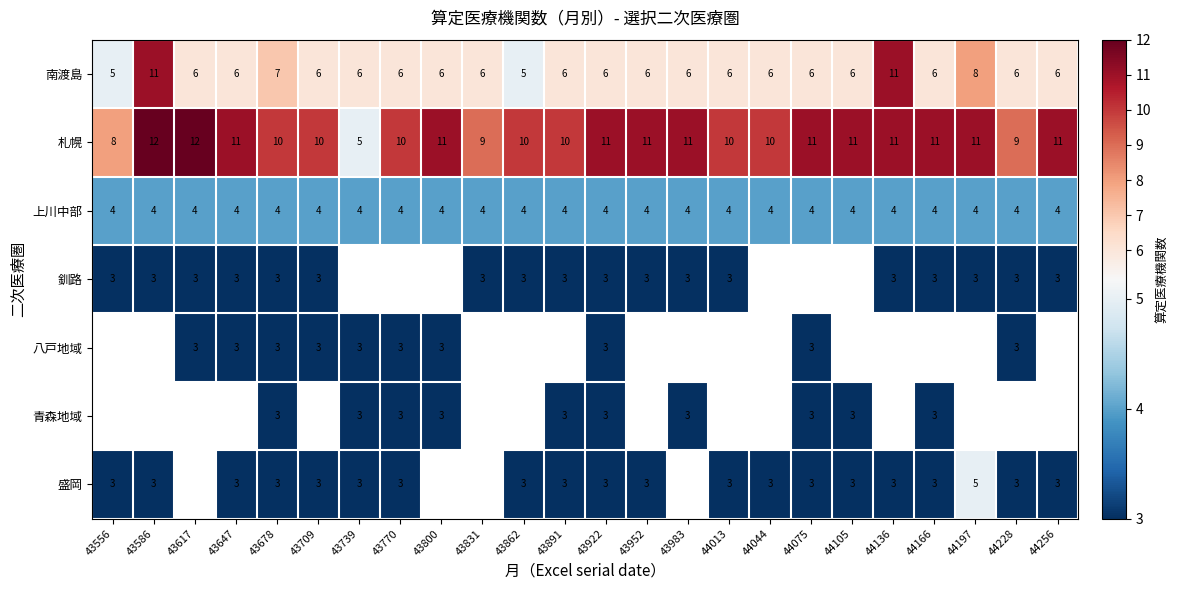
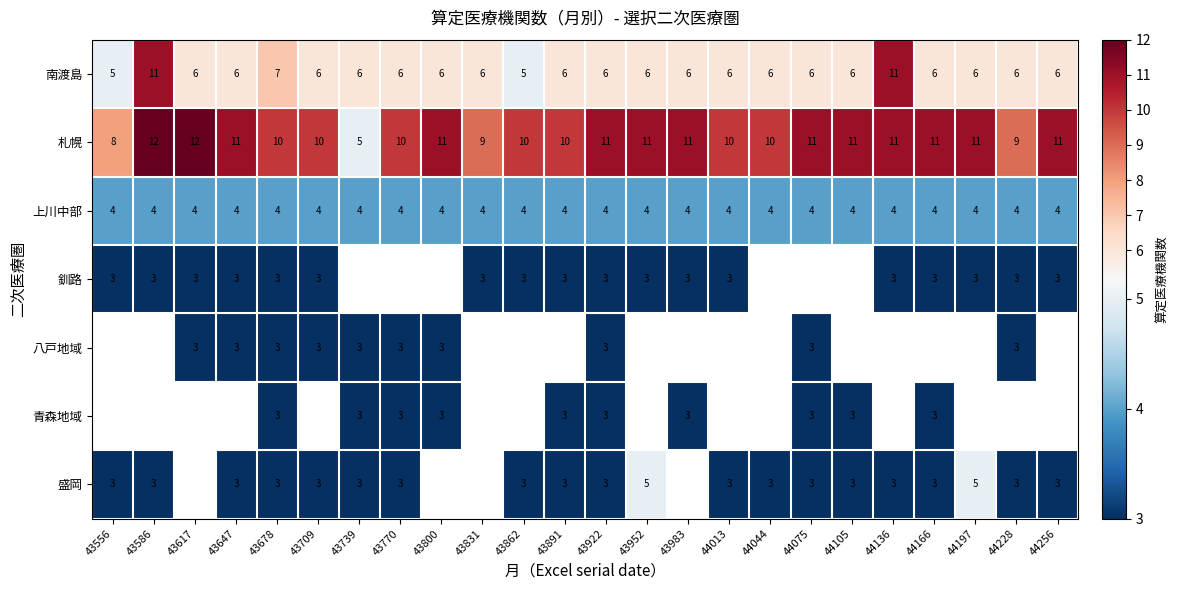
  {
    "南渡島": {
      "43556": 5,
      "43586": 11,
      "43617": 6,
      "43647": 6,
      "43678": 7,
      "43709": 6,
      "43739": 6,
      "43770": 6,
      "43800": 6,
      "43831": 6,
      "43862": 5,
      "43891": 6,
      "43922": 6,
      "43952": 6,
      "43983": 6,
      "44013": 6,
      "44044": 6,
      "44075": 6,
      "44105": 6,
      "44136": 11,
      "44166": 6,
-     "44197": 8,
+     "44197": 6,
      "44228": 6,
      "44256": 6
    },
    "札幌": {
      "43556": 8,
      "43586": 12,
      "43617": 12,
      "43647": 11,
      "43678": 10,
      "43709": 10,
      "43739": 5,
      "43770": 10,
      "43800": 11,
      "43831": 9,
      "43862": 10,
      "43891": 10,
      "43922": 11,
      "43952": 11,
      "43983": 11,
      "44013": 10,
      "44044": 10,
      "44075": 11,
      "44105": 11,
      "44136": 11,
      "44166": 11,
      "44197": 11,
      "44228": 9,
      "44256": 11
    },
    "上川中部": {
      "43556": 4,
      "43586": 4,
      "43617": 4,
      "43647": 4,
      "43678": 4,
      "43709": 4,
      "43739": 4,
      "43770": 4,
      "43800": 4,
      "43831": 4,
      "43862": 4,
      "43891": 4,
      "43922": 4,
      "43952": 4,
      "43983": 4,
      "44013": 4,
      "44044": 4,
      "44075": 4,
      "44105": 4,
      "44136": 4,
      "44166": 4,
      "44197": 4,
      "44228": 4,
      "44256": 4
    },
    "釧路": {
      "43556": 3,
      "43586": 3,
      "43617": 3,
      "43647": 3,
      "43678": 3,
      "43709": 3,
      "43831": 3,
      "43862": 3,
      "43891": 3,
      "43922": 3,
      "43952": 3,
      "43983": 3,
      "44013": 3,
      "44136": 3,
      "44166": 3,
      "44197": 3,
      "44228": 3,
      "44256": 3
    },
    "八戸地域": {
      "43617": 3,
      "43647": 3,
      "43678": 3,
      "43709": 3,
      "43739": 3,
      "43770": 3,
      "43800": 3,
      "43922": 3,
      "44075": 3,
      "44228": 3
    },
    "青森地域": {
      "43678": 3,
      "43739": 3,
      "43770": 3,
      "43800": 3,
      "43891": 3,
      "43922": 3,
      "43983": 3,
      "44075": 3,
      "44105": 3,
      "44166": 3
    },
    "盛岡": {
      "43556": 3,
      "43586": 3,
      "43647": 3,
      "43678": 3,
      "43709": 3,
      "43739": 3,
      "43770": 3,
      "43862": 3,
      "43891": 3,
      "43922": 3,
-     "43952": 3,
+     "43952": 5,
      "44013": 3,
      "44044": 3,
      "44075": 3,
      "44105": 3,
      "44136": 3,
      "44166": 3,
      "44197": 5,
      "44228": 3,
      "44256": 3
    }
  }
